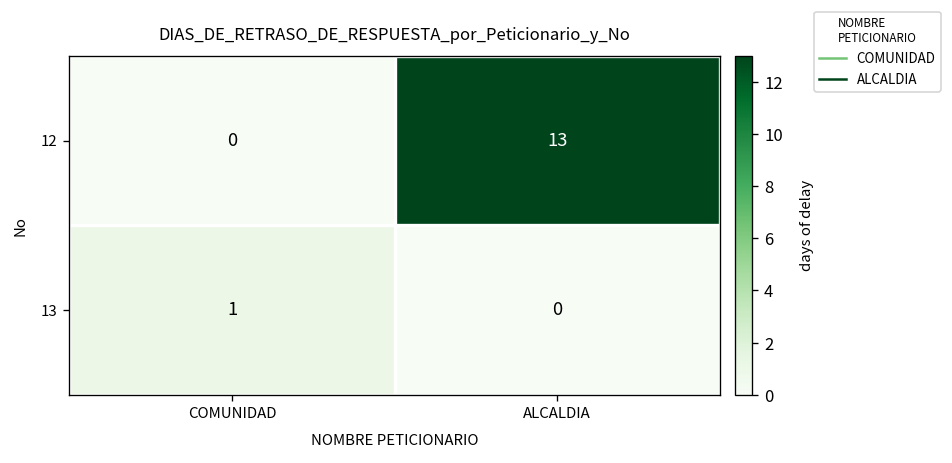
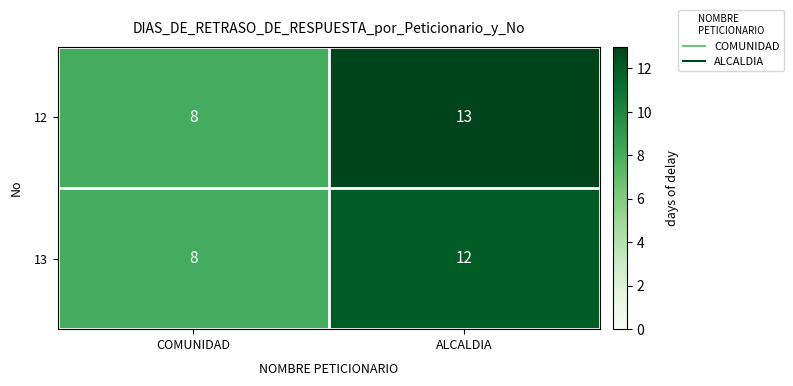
  {
    "12": {
-     "COMUNIDAD": 0,
+     "COMUNIDAD": 8,
      "ALCALDIA": 13
    },
    "13": {
-     "COMUNIDAD": 1,
-     "ALCALDIA": 0
+     "COMUNIDAD": 8,
+     "ALCALDIA": 12
    }
  }
